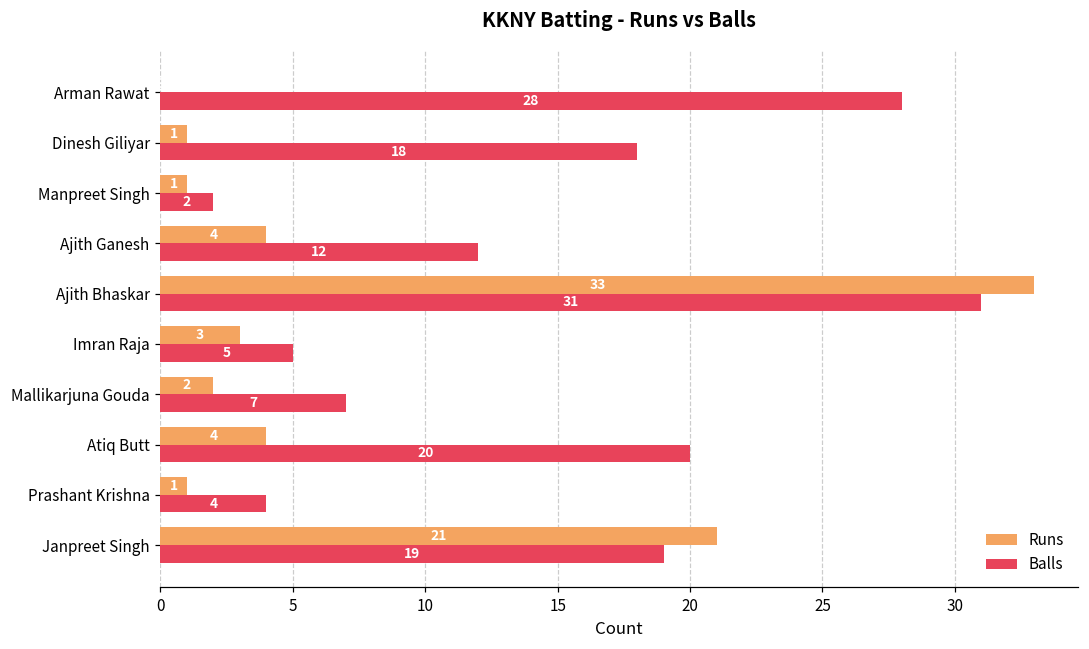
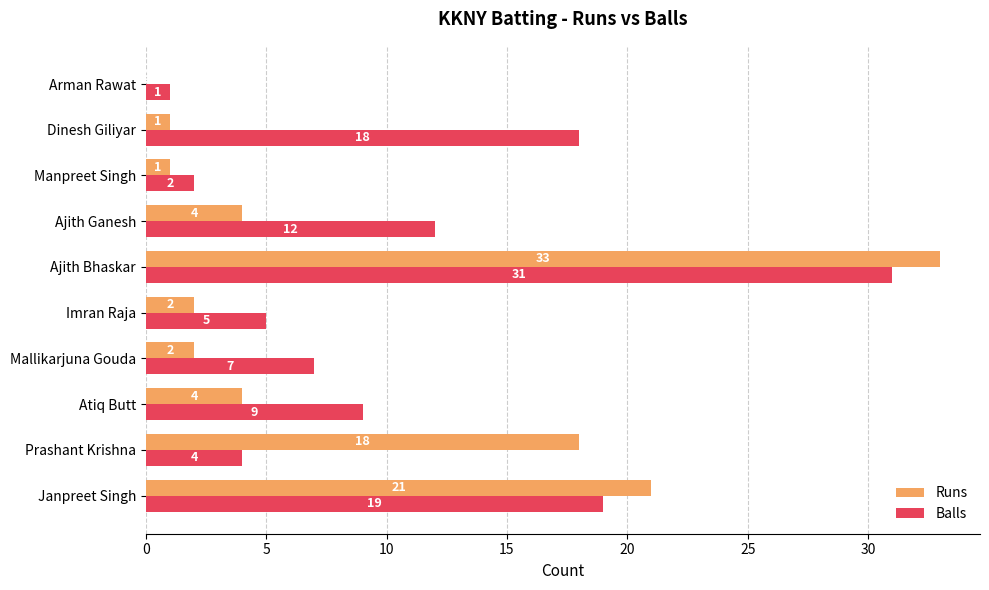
  {
    "Runs": {
      "Dinesh Giliyar": 1,
      "Manpreet Singh": 1,
      "Ajith Ganesh": 4,
      "Ajith Bhaskar": 33,
-     "Imran Raja": 3,
+     "Imran Raja": 2,
      "Mallikarjuna Gouda": 2,
      "Atiq Butt": 4,
-     "Prashant Krishna": 1,
+     "Prashant Krishna": 18,
      "Janpreet Singh": 21
    },
    "Balls": {
-     "Arman Rawat": 28,
+     "Arman Rawat": 1,
      "Dinesh Giliyar": 18,
      "Manpreet Singh": 2,
      "Ajith Ganesh": 12,
      "Ajith Bhaskar": 31,
      "Imran Raja": 5,
      "Mallikarjuna Gouda": 7,
-     "Atiq Butt": 20,
+     "Atiq Butt": 9,
      "Prashant Krishna": 4,
      "Janpreet Singh": 19
    }
  }
